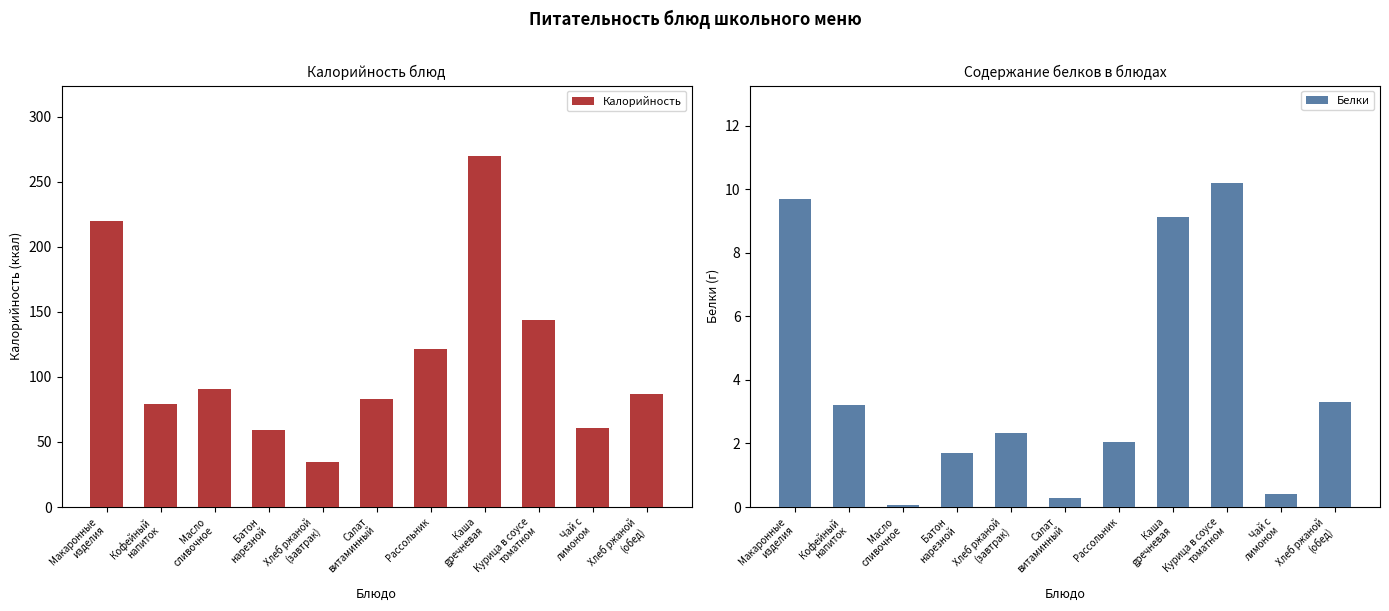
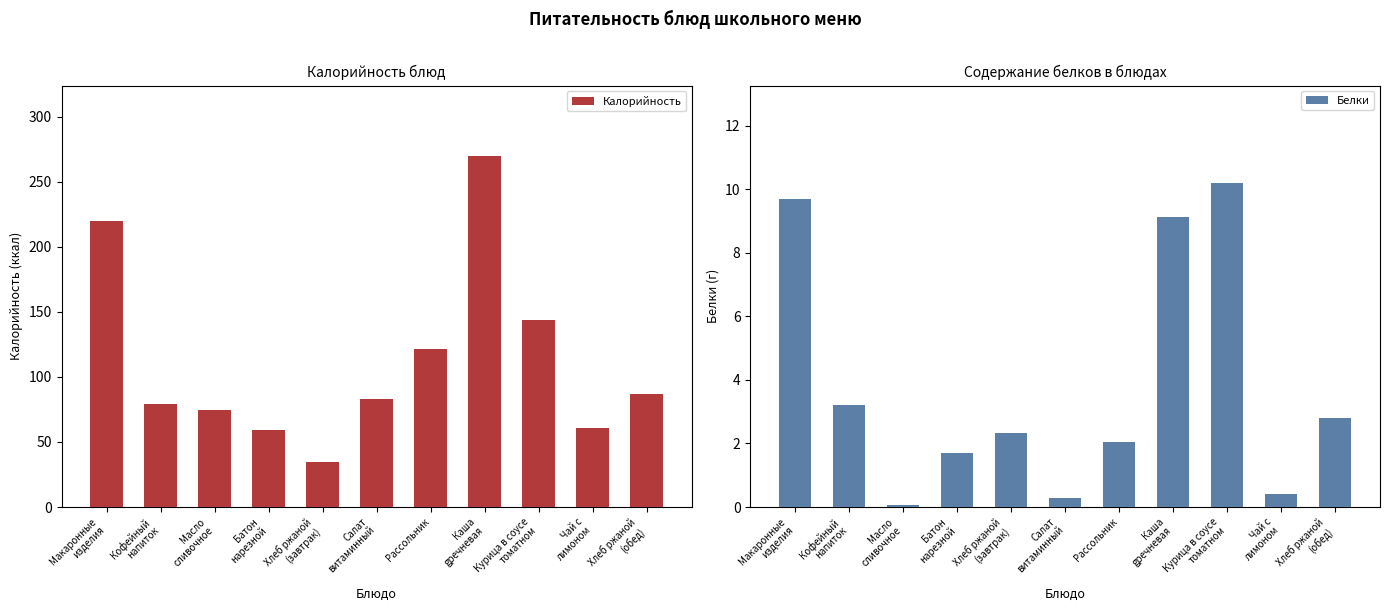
  {
    "Калорийность блюд": {
      "Макаронные изделия": 220,
      "Кофейный напиток": 79,
-     "Масло сливочное": 91,
+     "Масло сливочное": 75,
      "Батон нарезной": 59,
      "Хлеб ржаной (завтрак)": 35,
      "Салат витаминный": 83,
      "Рассольник": 121,
      "Каша gречневая": 270,
      "Курица в соусе томатном": 144,
      "Чай с лимоном": 61,
      "Хлеб ржаной (обед)": 87
    },
    "Содержание белков в блюдах": {
      "Макаронные изделия": 9.7,
      "Кофейный напиток": 3.2,
      "Батон нарезной": 1.7,
      "Хлеб ржаной (завтрак)": 2.3,
      "Салат витаминный": 0.3,
      "Рассольник": 2.1,
      "Каша gречневая": 9.1,
      "Курица в соусе томатном": 10.2,
      "Чай с лимоном": 0.4,
-     "Хлеб ржаной (обед)": 3.3
+     "Хлеб ржаной (обед)": 2.8
    }
  }
